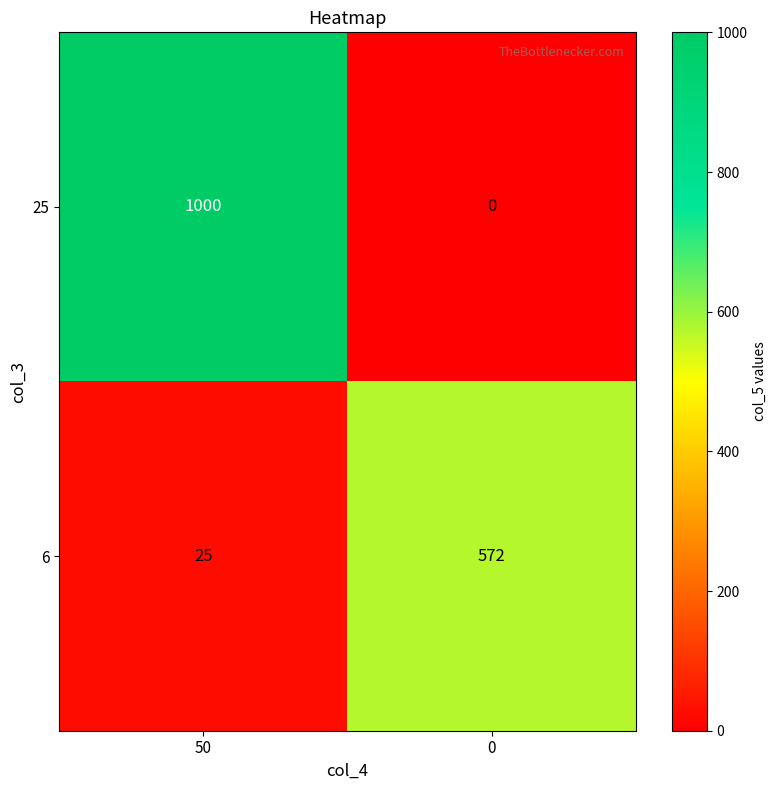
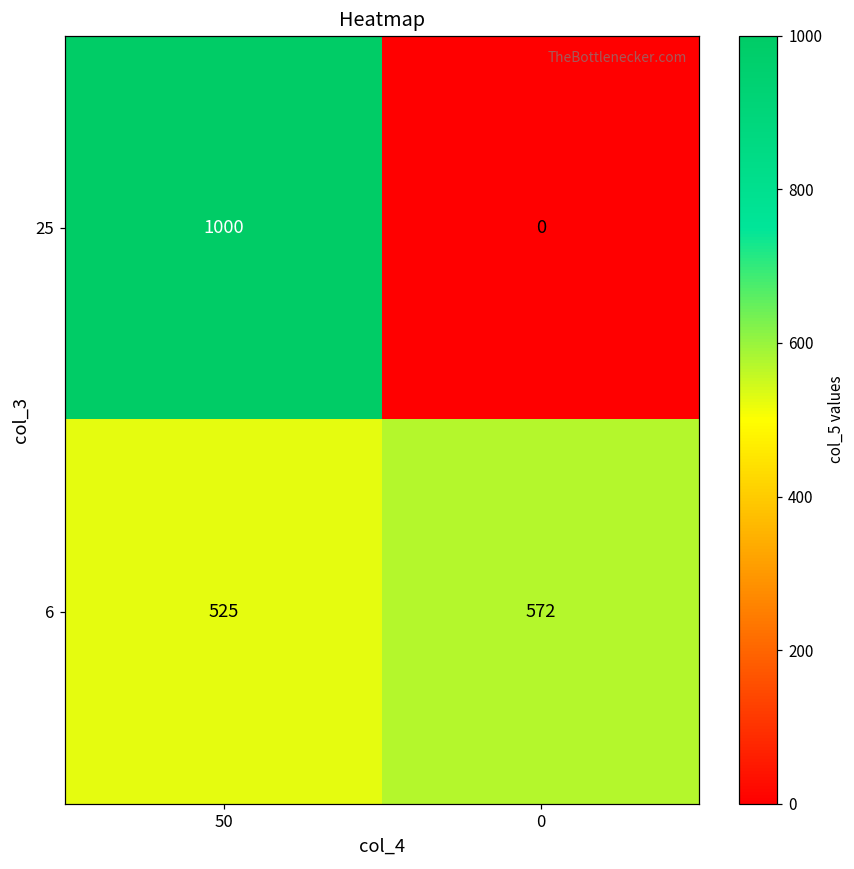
  {
    "25": {
      "50": 1000
    },
    "6": {
-     "50": 25,
+     "50": 525,
      "0": 572
    }
  }
